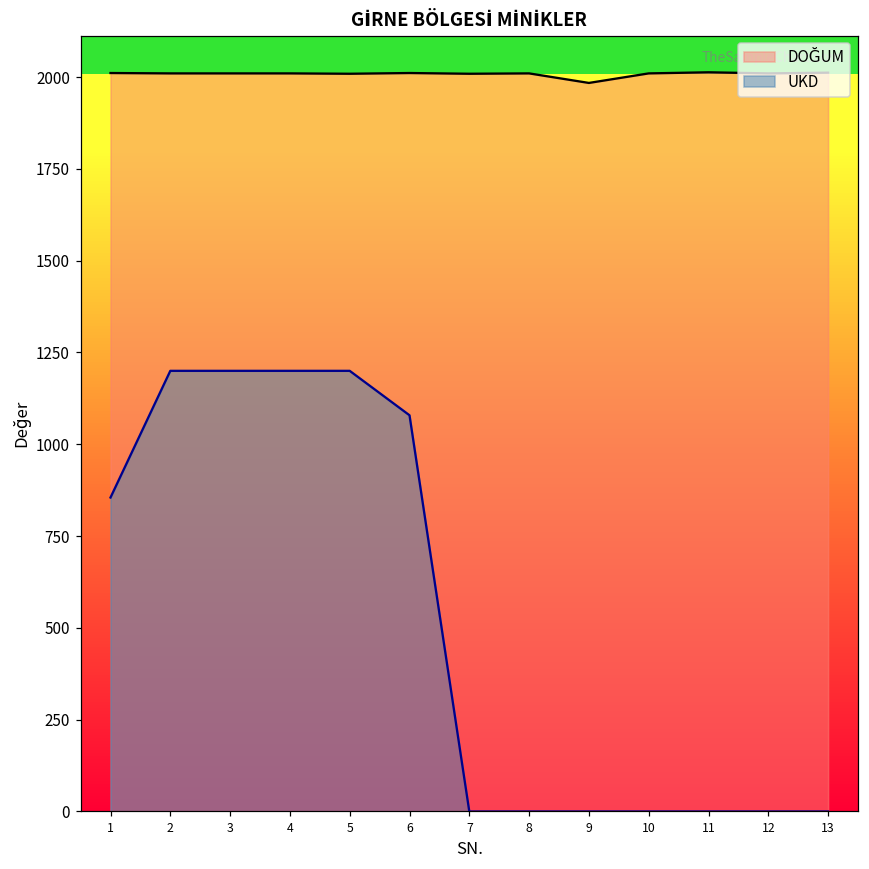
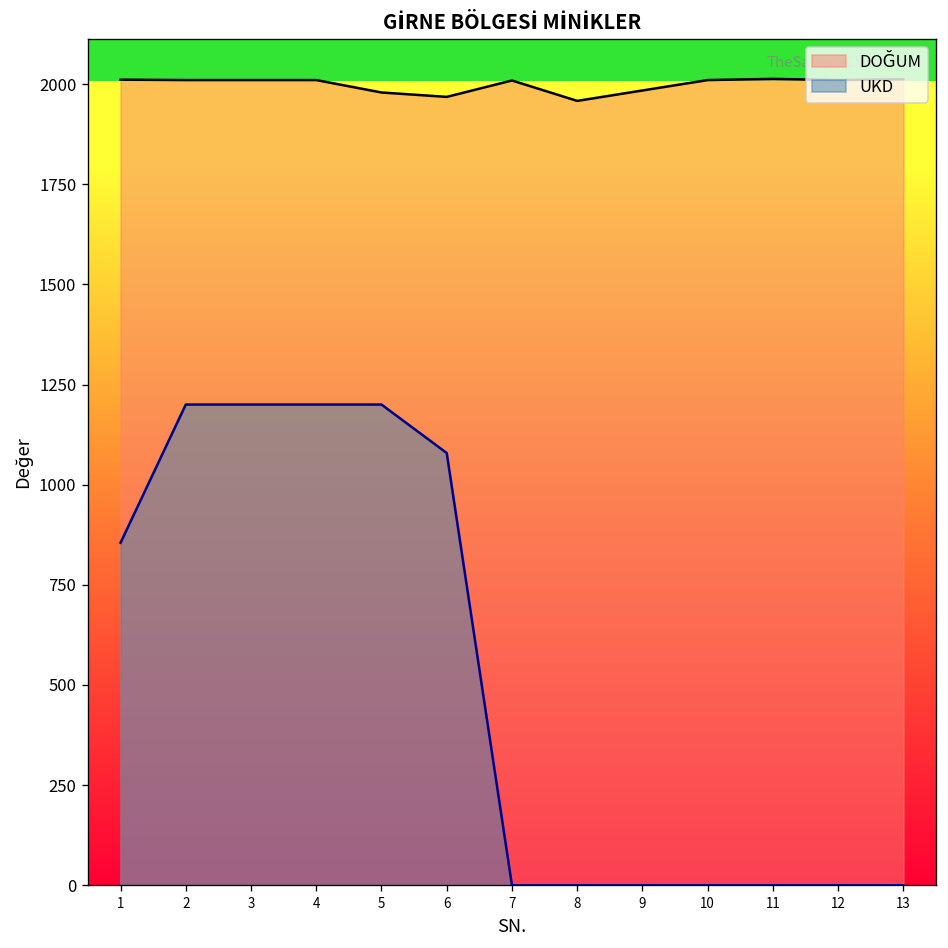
  {
    "DOĞUM": {
      "1": 2010,
      "2": 2010,
      "3": 2010,
      "4": 2010,
-     "5": 2010,
-     "6": 2010,
+     "5": 1980,
+     "6": 1970,
      "7": 2010,
-     "8": 2010,
+     "8": 1960,
      "9": 1980,
      "10": 2010,
      "11": 2010
    },
    "UKD": {
      "1": 860,
      "2": 1200,
      "3": 1200,
      "4": 1200,
      "5": 1200,
      "6": 1080,
      "7": 0,
      "8": 0,
      "9": 0,
      "10": 0,
      "11": 0,
      "12": 0,
      "13": 0
    }
  }
